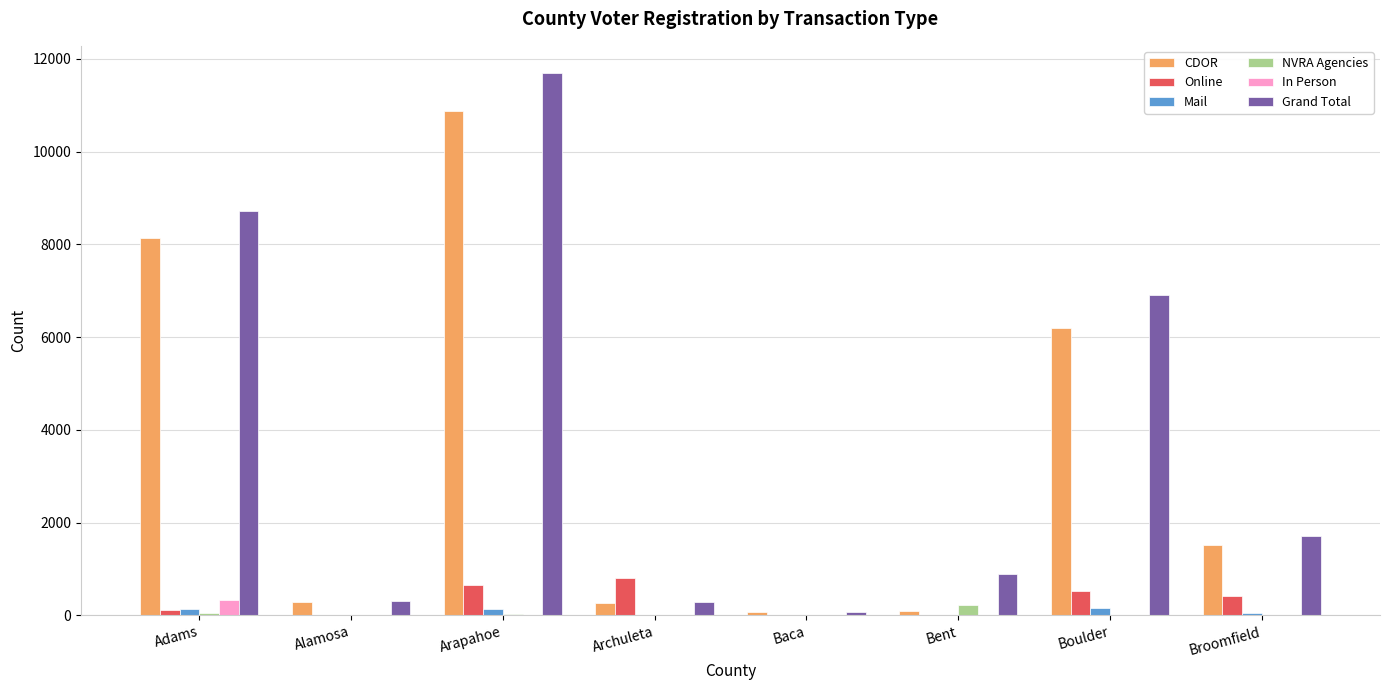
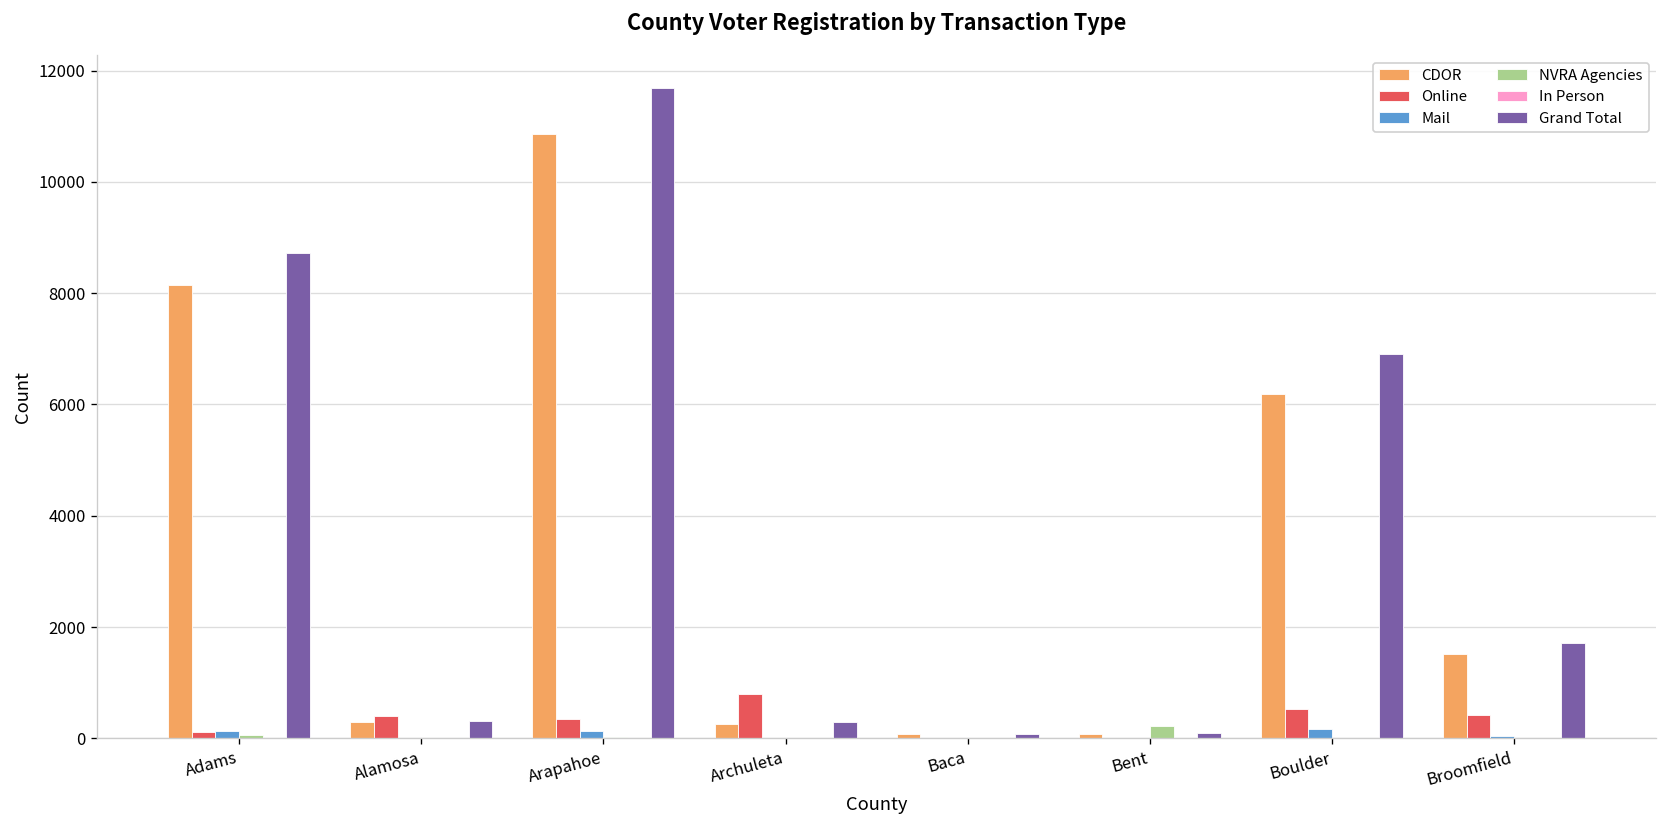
  {
    "CDOR": {
      "Adams": 8100,
      "Alamosa": 300,
      "Arapahoe": 10900,
      "Archuleta": 300,
      "Baca": 100,
      "Bent": 100,
      "Boulder": 6200,
      "Broomfield": 1500
    },
    "Online": {
      "Adams": 100,
-     "Alamosa": 0,
-     "Arapahoe": 700,
+     "Alamosa": 400,
+     "Arapahoe": 300,
      "Archuleta": 800,
      "Baca": 0,
      "Boulder": 500,
      "Broomfield": 400
    },
    "Mail": {
      "Adams": 100,
      "Alamosa": 0,
      "Arapahoe": 100,
      "Baca": 0,
      "Bent": 0,
      "Boulder": 200
    },
    "NVRA Agencies": {
      "Archuleta": 0,
      "Bent": 200,
      "Boulder": 0
    },
    "In Person": {
-     "Adams": 300,
+     "Adams": 0,
      "Baca": 0
    },
    "Grand Total": {
      "Adams": 8700,
      "Alamosa": 300,
      "Arapahoe": 11700,
      "Archuleta": 300,
      "Baca": 100,
-     "Bent": 900,
+     "Bent": 100,
      "Boulder": 6900,
      "Broomfield": 1700
    }
  }
